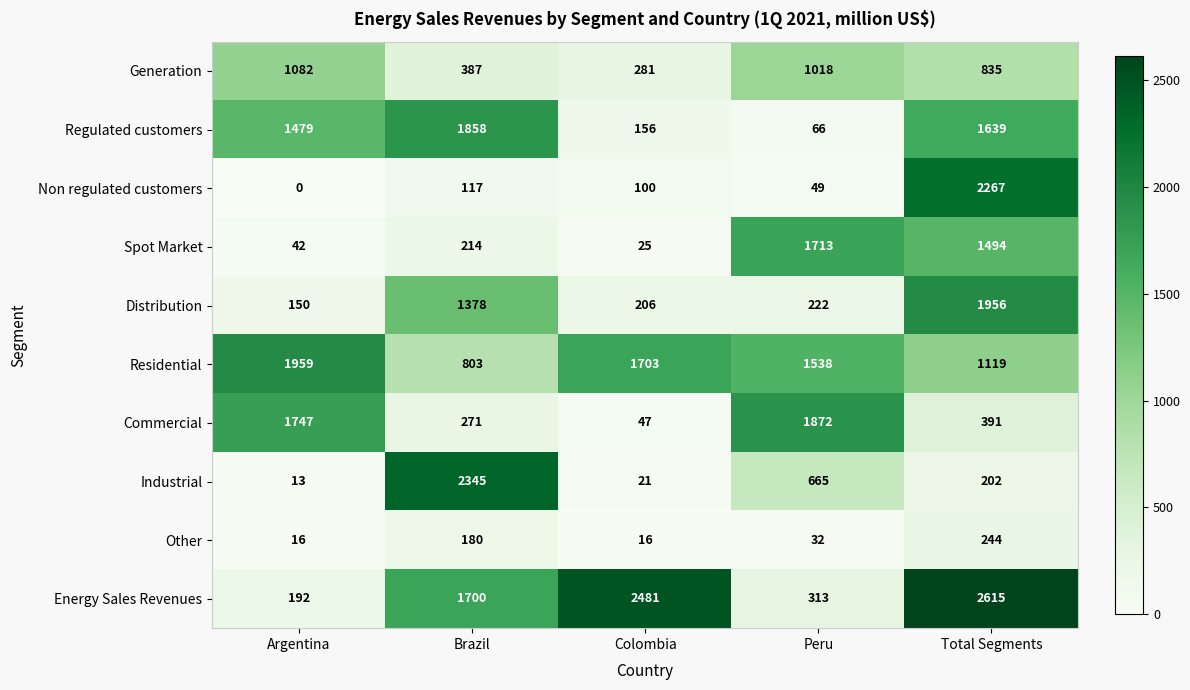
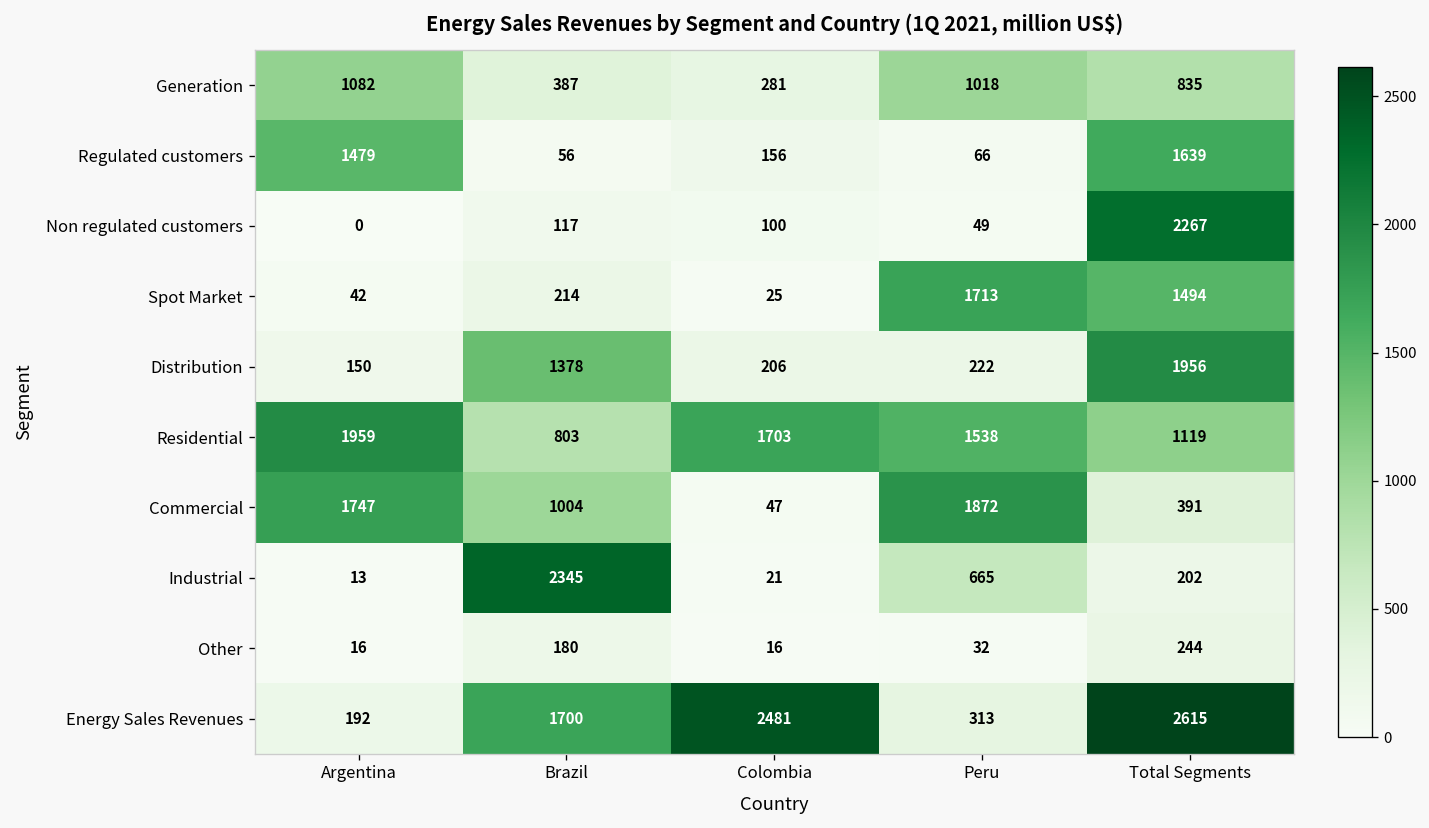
  {
    "Generation": {
      "Argentina": 1082,
      "Brazil": 387,
      "Colombia": 281,
      "Peru": 1018,
      "Total Segments": 835
    },
    "Regulated customers": {
      "Argentina": 1479,
-     "Brazil": 1858,
+     "Brazil": 56,
      "Colombia": 156,
      "Peru": 66,
      "Total Segments": 1639
    },
    "Non regulated customers": {
      "Argentina": 0,
      "Brazil": 117,
      "Colombia": 100,
      "Peru": 49,
      "Total Segments": 2267
    },
    "Spot Market": {
      "Argentina": 42,
      "Brazil": 214,
      "Colombia": 25,
      "Peru": 1713,
      "Total Segments": 1494
    },
    "Distribution": {
      "Argentina": 150,
      "Brazil": 1378,
      "Colombia": 206,
      "Peru": 222,
      "Total Segments": 1956
    },
    "Residential": {
      "Argentina": 1959,
      "Brazil": 803,
      "Colombia": 1703,
      "Peru": 1538,
      "Total Segments": 1119
    },
    "Commercial": {
      "Argentina": 1747,
-     "Brazil": 271,
+     "Brazil": 1004,
      "Colombia": 47,
      "Peru": 1872,
      "Total Segments": 391
    },
    "Industrial": {
      "Argentina": 13,
      "Brazil": 2345,
      "Colombia": 21,
      "Peru": 665,
      "Total Segments": 202
    },
    "Other": {
      "Argentina": 16,
      "Brazil": 180,
      "Colombia": 16,
      "Peru": 32,
      "Total Segments": 244
    },
    "Energy Sales Revenues": {
      "Argentina": 192,
      "Brazil": 1700,
      "Colombia": 2481,
      "Peru": 313,
      "Total Segments": 2615
    }
  }
